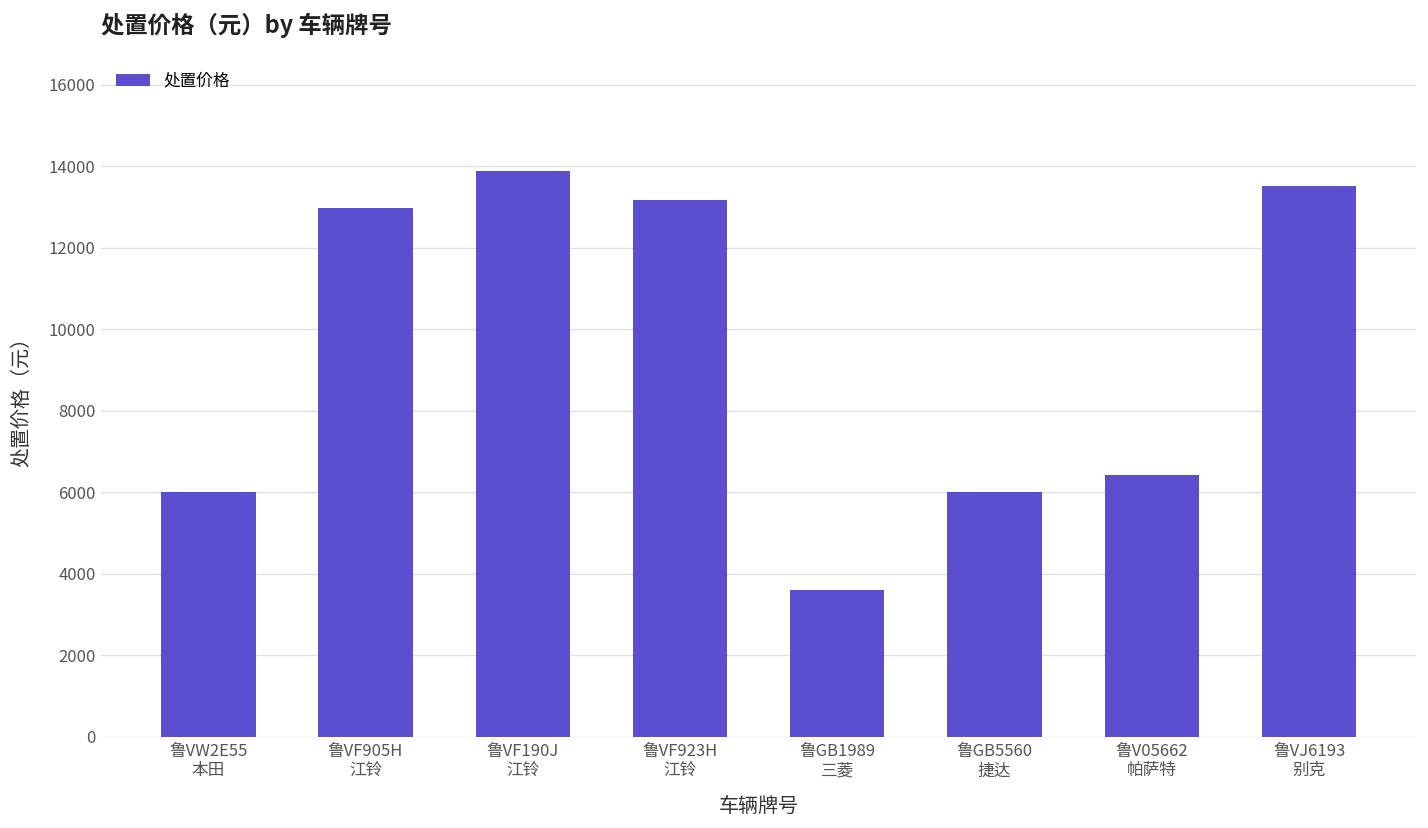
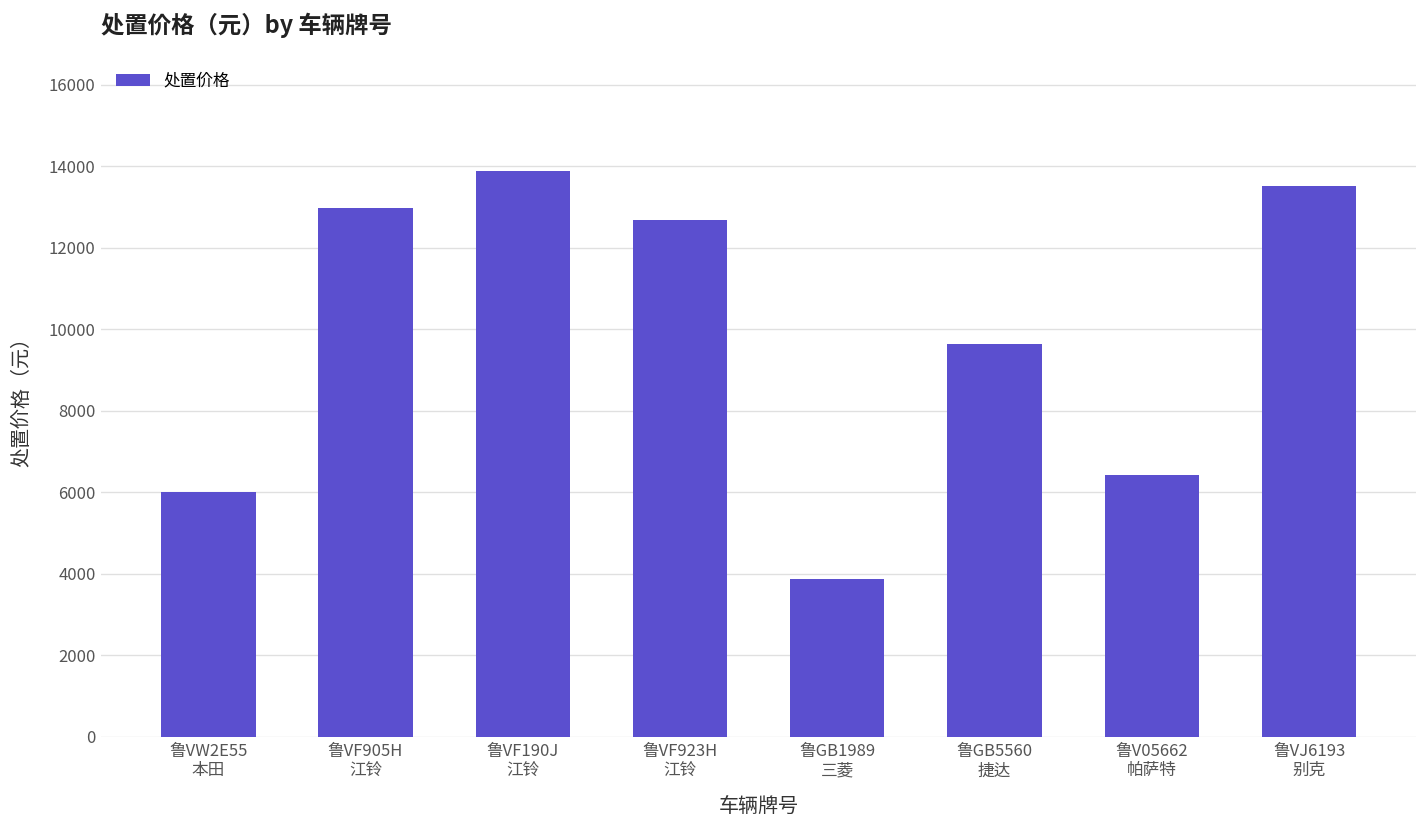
  {
    "鲁VW2E55 本田": 6000,
    "鲁VF905H 江铃": 13000,
    "鲁VF190J 江铃": 13900,
-   "鲁VF923H 江铃": 13200,
-   "鲁GB1989 三菱": 3600,
-   "鲁GB5560 捷达": 6000,
+   "鲁VF923H 江铃": 12700,
+   "鲁GB1989 三菱": 3900,
+   "鲁GB5560 捷达": 9600,
    "鲁V05662 帕萨特": 6400,
    "鲁VJ6193 别克": 13500
  }
